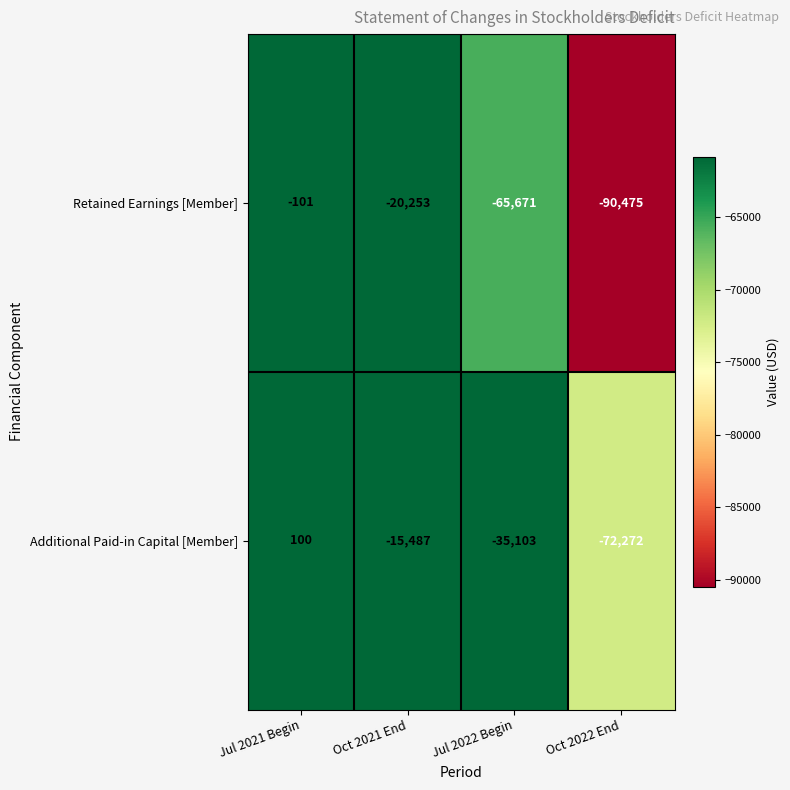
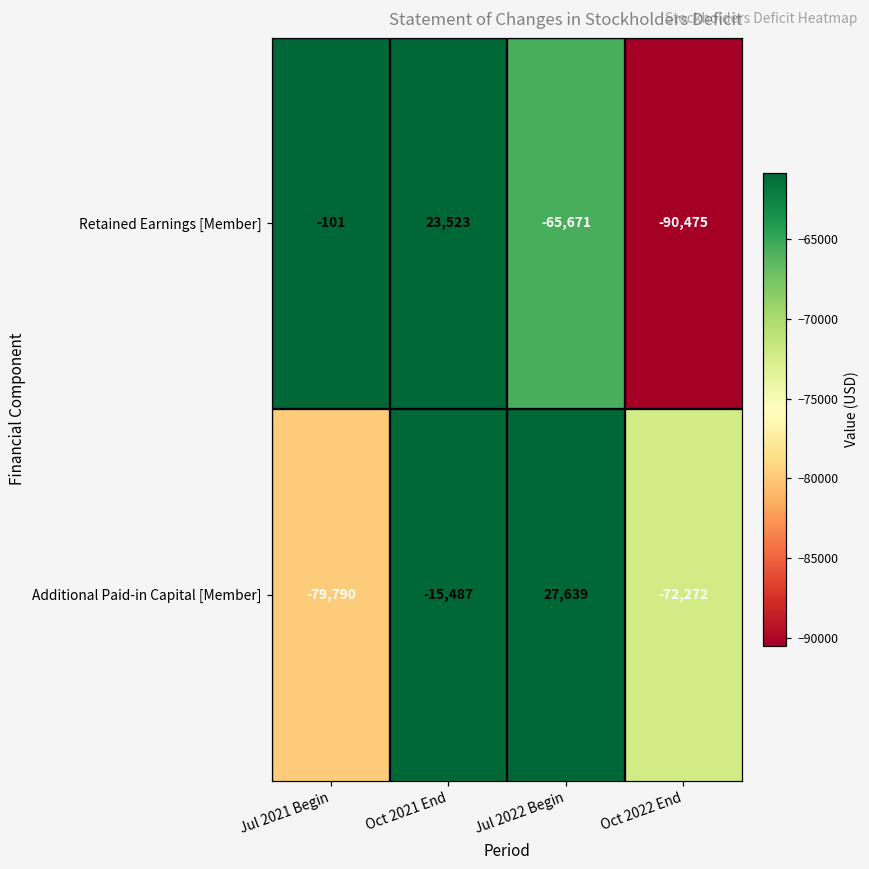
  {
    "Retained Earnings [Member]": {
      "Jul 2021 Begin": "-101",
-     "Oct 2021 End": "-20,253",
+     "Oct 2021 End": "23,523",
      "Jul 2022 Begin": "-65,671",
      "Oct 2022 End": "-90,475"
    },
    "Additional Paid-in Capital [Member]": {
-     "Jul 2021 Begin": "100",
+     "Jul 2021 Begin": "-79,790",
      "Oct 2021 End": "-15,487",
-     "Jul 2022 Begin": "-35,103",
+     "Jul 2022 Begin": "27,639",
      "Oct 2022 End": "-72,272"
    }
  }
